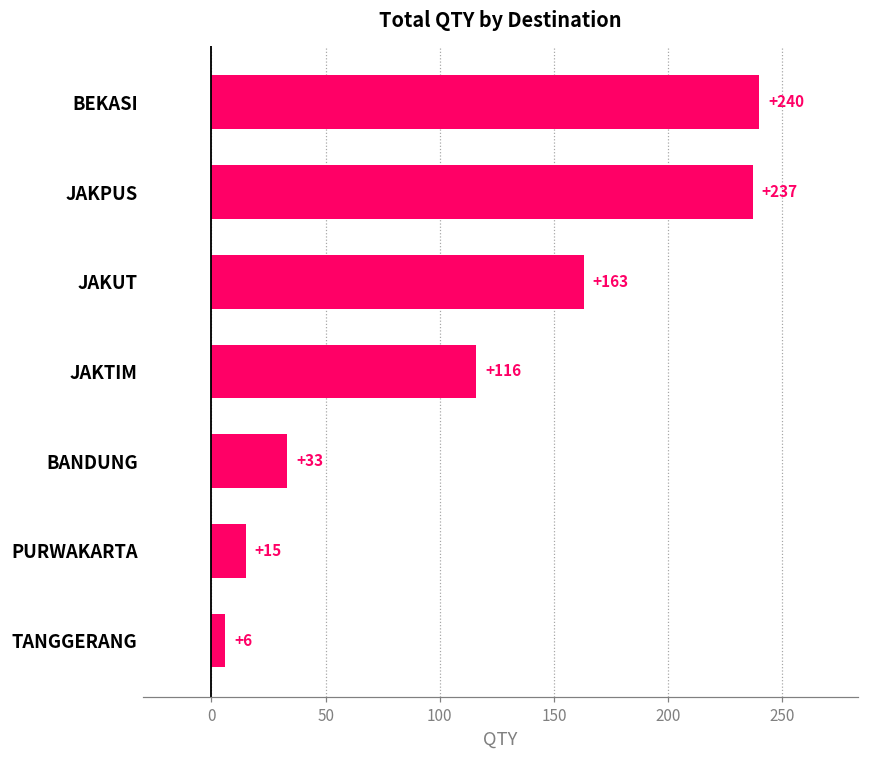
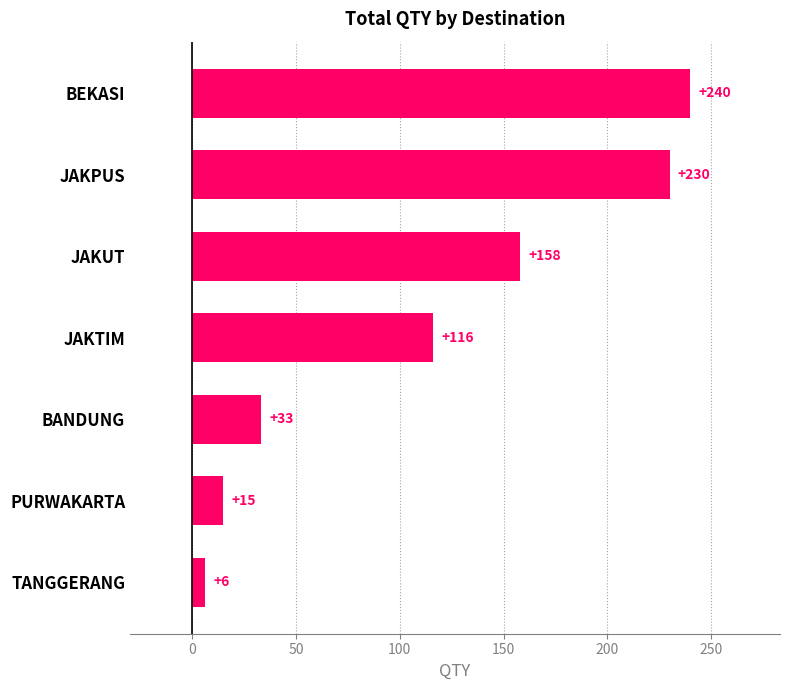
  {
    "BEKASI": "+240",
-   "JAKPUS": "+237",
-   "JAKUT": "+163",
+   "JAKPUS": "+230",
+   "JAKUT": "+158",
    "JAKTIM": "+116",
    "BANDUNG": "+33",
    "PURWAKARTA": "+15",
    "TANGGERANG": "+6"
  }
